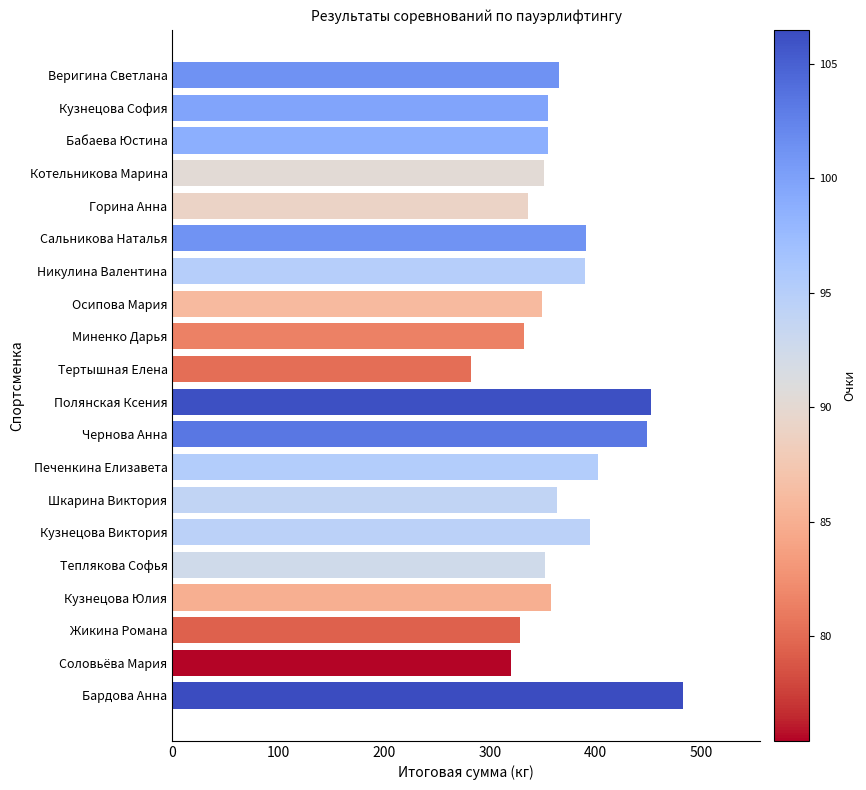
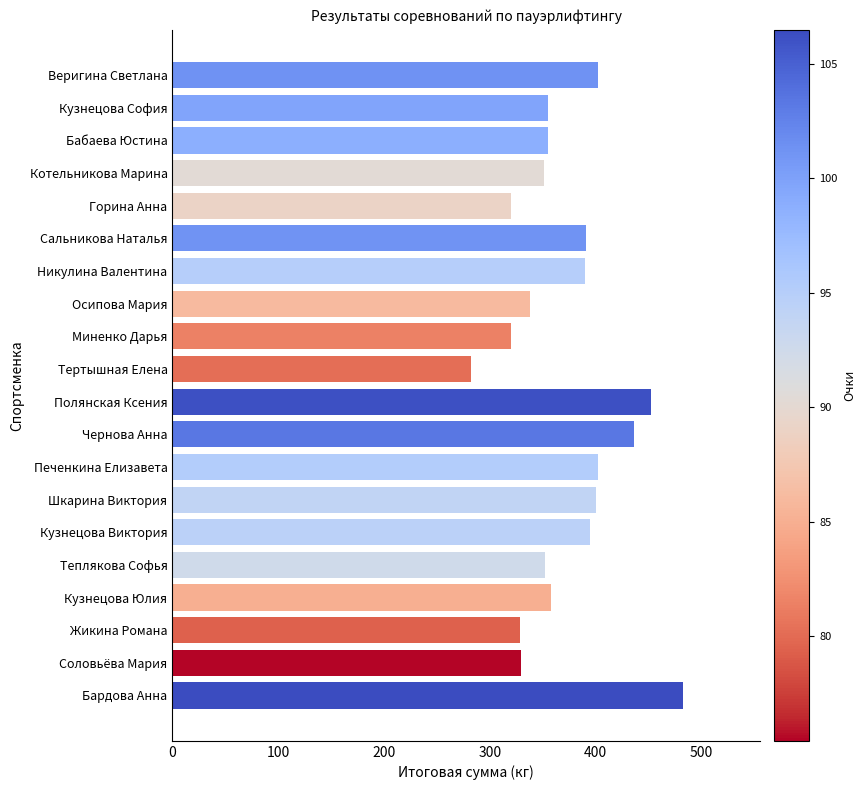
  {
-   "Веригина Светлана": 365,
+   "Веригина Светлана": 402,
    "Кузнецова София": 355,
    "Бабаева Юстина": 355,
    "Котельникова Марина": 352,
-   "Горина Анна": 336,
+   "Горина Анна": 320,
    "Сальникова Наталья": 391,
    "Никулина Валентина": 390,
-   "Осипова Мария": 350,
-   "Миненко Дарья": 332,
+   "Осипова Мария": 338,
+   "Миненко Дарья": 320,
    "Тертышная Елена": 282,
    "Полянская Ксения": 453,
-   "Чернова Анна": 448,
+   "Чернова Анна": 436,
    "Печенкина Елизавета": 403,
-   "Шкарина Виктория": 363,
+   "Шкарина Виктория": 400,
    "Кузнецова Виктория": 395,
    "Теплякова Софья": 352,
    "Кузнецова Юлия": 358,
    "Жикина Романа": 328,
-   "Соловьёва Мария": 320,
+   "Соловьёва Мария": 329,
    "Бардова Анна": 483
  }
